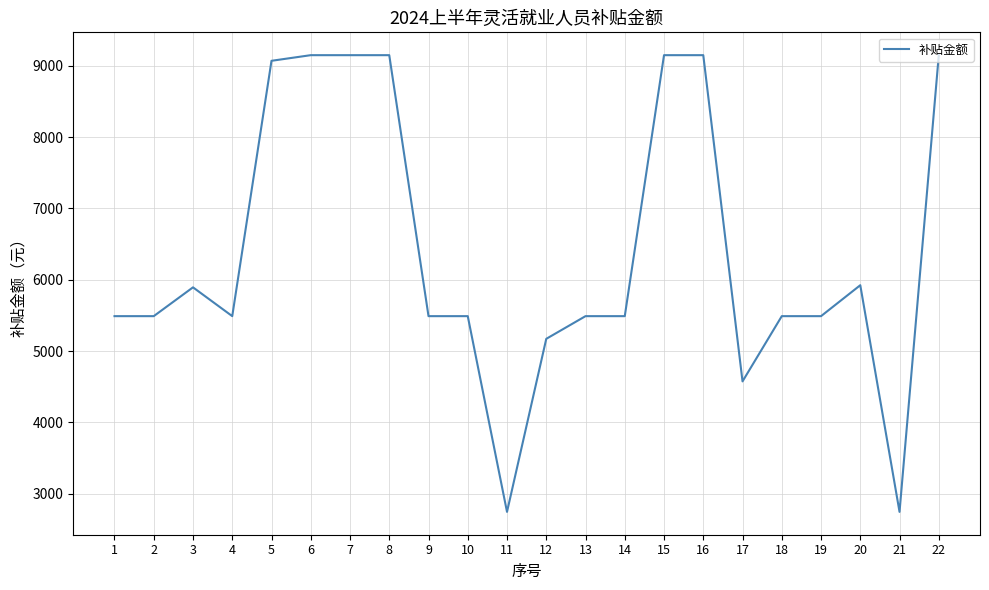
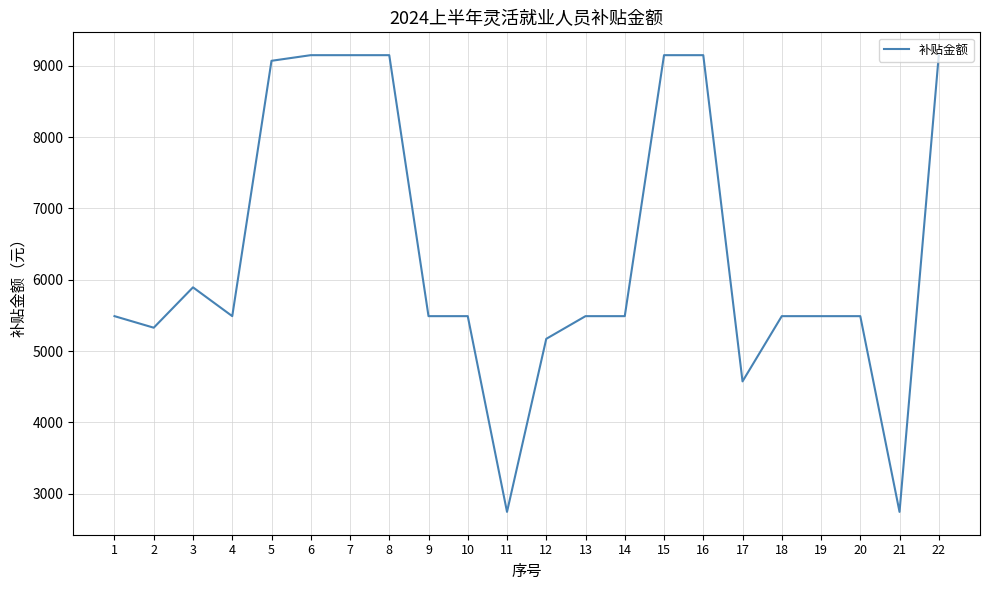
  {
    "1": 5500,
-   "2": 5500,
+   "2": 5300,
    "3": 5900,
    "4": 5500,
    "5": 9100,
    "6": 9200,
    "7": 9200,
    "8": 9200,
    "9": 5500,
    "10": 5500,
    "11": 2700,
    "12": 5200,
    "13": 5500,
    "14": 5500,
    "15": 9200,
    "16": 9200,
    "17": 4600,
    "18": 5500,
    "19": 5500,
-   "20": 5900,
+   "20": 5500,
    "21": 2700
  }
